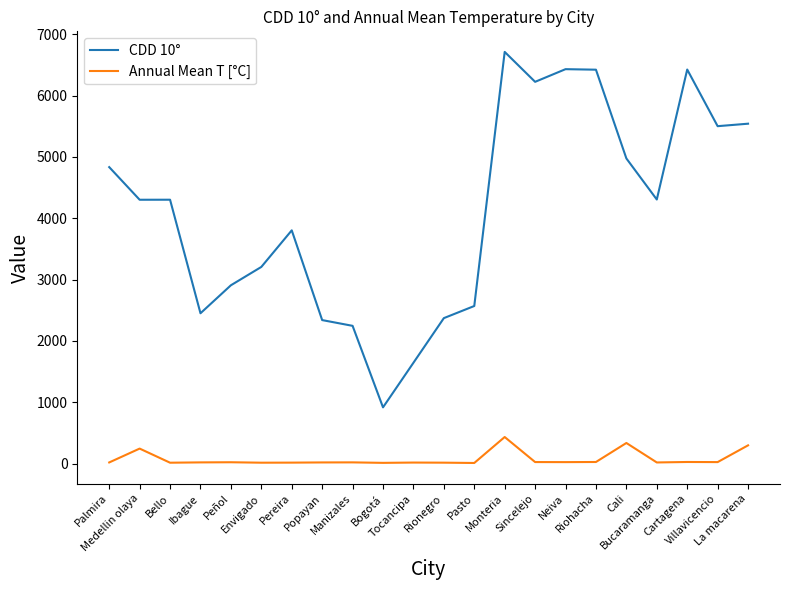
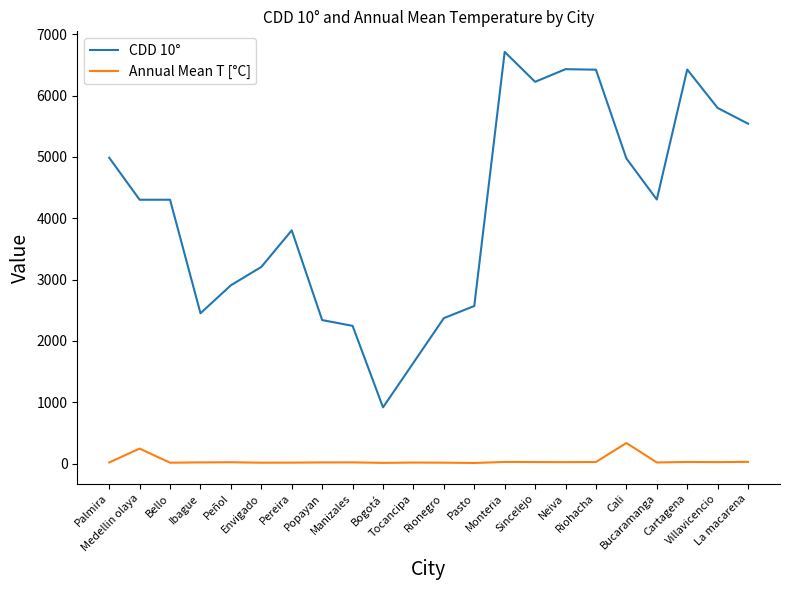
  {
    "CDD 10°": {
-     "Palmira": 4800,
+     "Palmira": 5000,
      "Medellin olaya": 4300,
      "Bello": 4300,
      "Ibague": 2500,
      "Peñol": 2900,
      "Envigado": 3200,
      "Pereira": 3800,
      "Popayan": 2300,
      "Manizales": 2200,
      "Bogotá": 900,
      "Tocancipa": 1600,
      "Rionegro": 2400,
      "Pasto": 2600,
      "Monteria": 6700,
      "Sincelejo": 6200,
      "Neiva": 6400,
      "Riohacha": 6400,
      "Cali": 5000,
      "Bucaramanga": 4300,
      "Cartagena": 6400,
-     "Villavicencio": 5500,
+     "Villavicencio": 5800,
      "La macarena": 5500
    },
    "Annual Mean T [°C]": {
      "Palmira": 0,
      "Medellin olaya": 200,
      "Bello": 0,
      "Ibague": 0,
      "Peñol": 0,
      "Envigado": 0,
      "Pereira": 0,
      "Popayan": 0,
      "Manizales": 0,
      "Bogotá": 0,
      "Tocancipa": 0,
      "Rionegro": 0,
      "Pasto": 0,
-     "Monteria": 400,
+     "Monteria": 0,
      "Sincelejo": 0,
      "Neiva": 0,
      "Riohacha": 0,
      "Cali": 300,
      "Bucaramanga": 0,
      "Cartagena": 0,
      "Villavicencio": 0,
-     "La macarena": 300
+     "La macarena": 0
    }
  }
